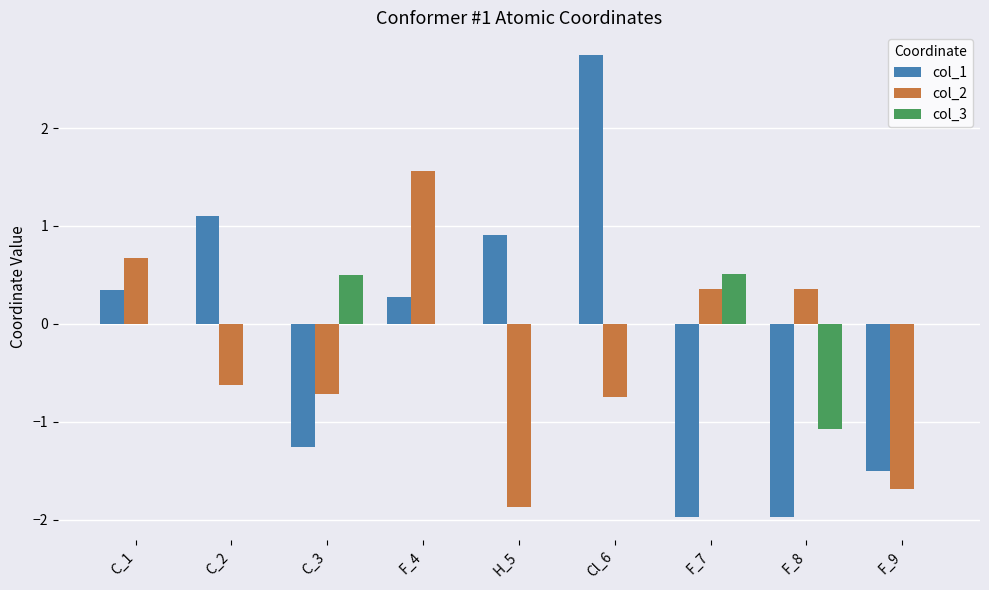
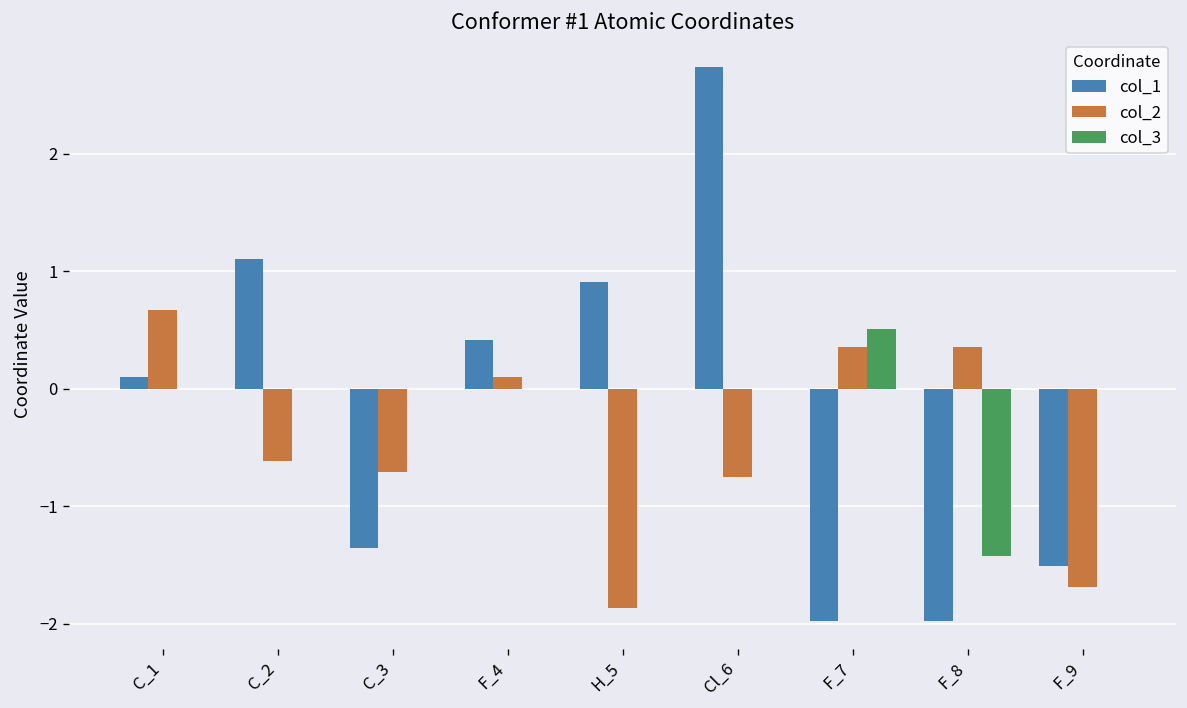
  {
    "col_1": {
-     "C_1": 0.3,
+     "C_1": 0.1,
      "C_2": 1.1,
-     "C_3": -1.3,
-     "F_4": 0.3,
+     "C_3": -1.4,
+     "F_4": 0.4,
      "H_5": 0.9,
      "Cl_6": 2.7,
      "F_7": -2.0,
      "F_8": -2.0,
      "F_9": -1.5
    },
    "col_2": {
      "C_1": 0.7,
      "C_2": -0.6,
      "C_3": -0.7,
-     "F_4": 1.6,
+     "F_4": 0.1,
      "H_5": -1.9,
      "Cl_6": -0.8,
      "F_7": 0.4,
      "F_8": 0.4,
      "F_9": -1.7
    },
    "col_3": {
-     "C_3": 0.5,
+     "C_3": 0.0,
      "F_7": 0.5,
-     "F_8": -1.1
+     "F_8": -1.4
    }
  }
